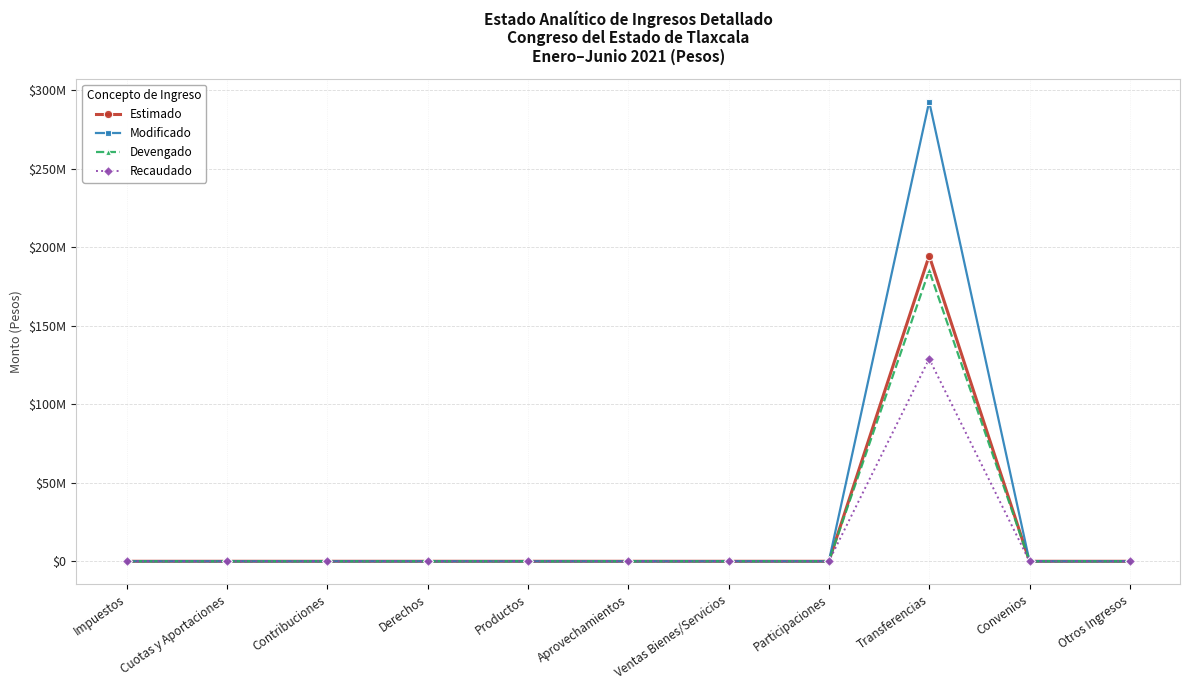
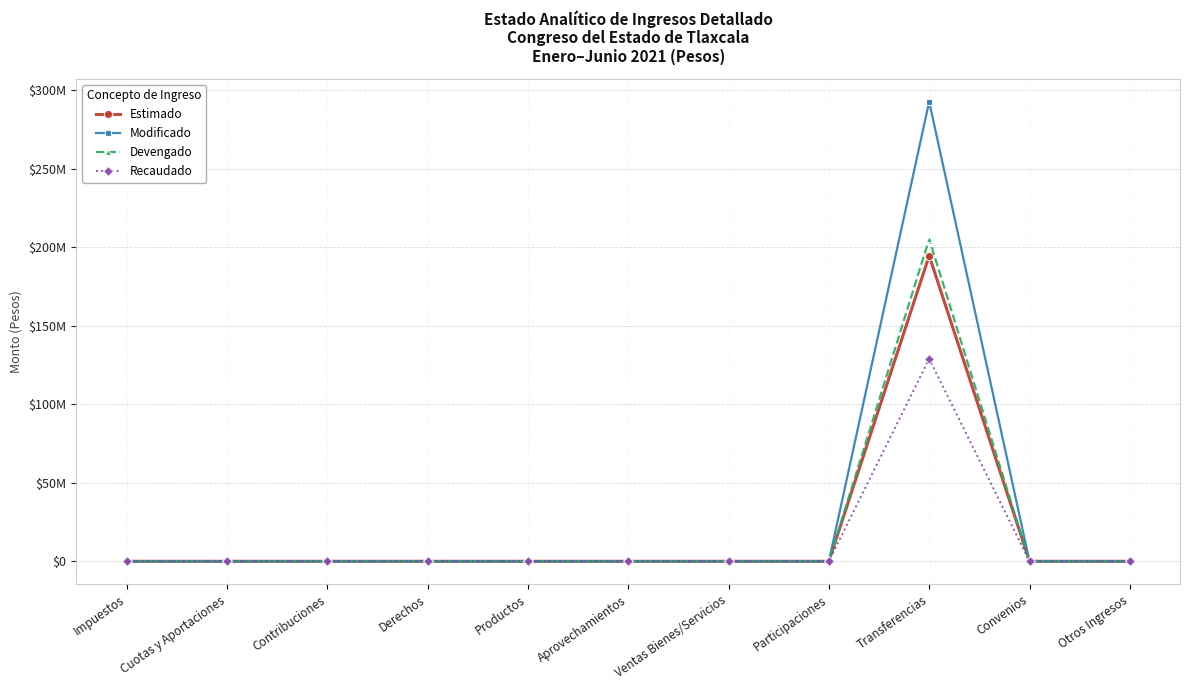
  {
    "Estimado": {
      "Transferencias": "$195000000"
    },
    "Modificado": {
      "Transferencias": "$293000000"
    },
    "Devengado": {
-     "Transferencias": "$185000000"
+     "Transferencias": "$205000000"
    },
    "Recaudado": {
      "Transferencias": "$129000000"
    }
  }
